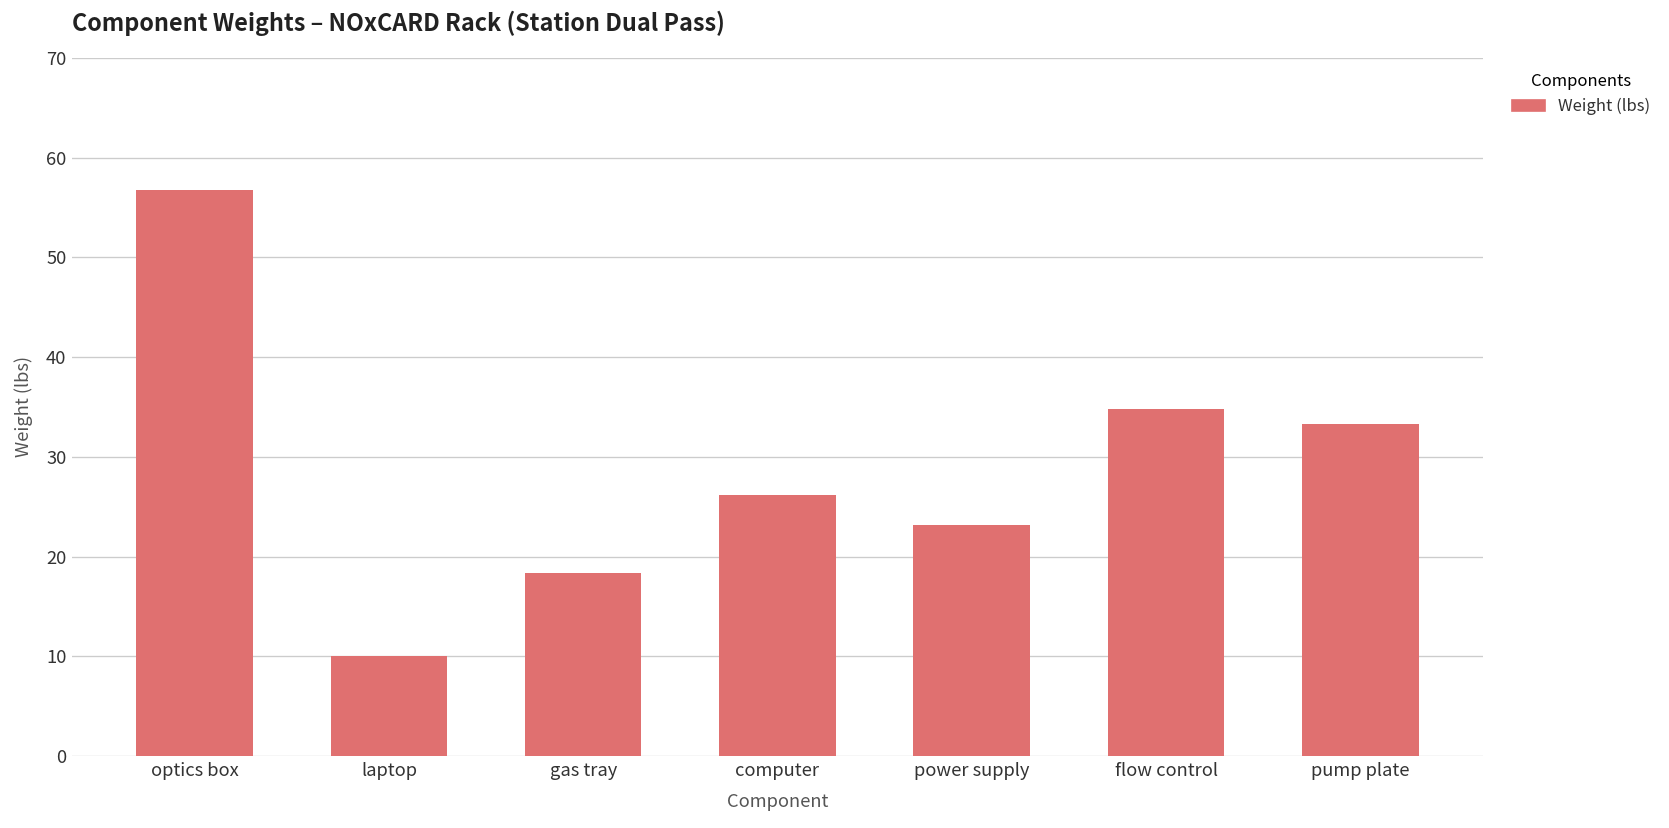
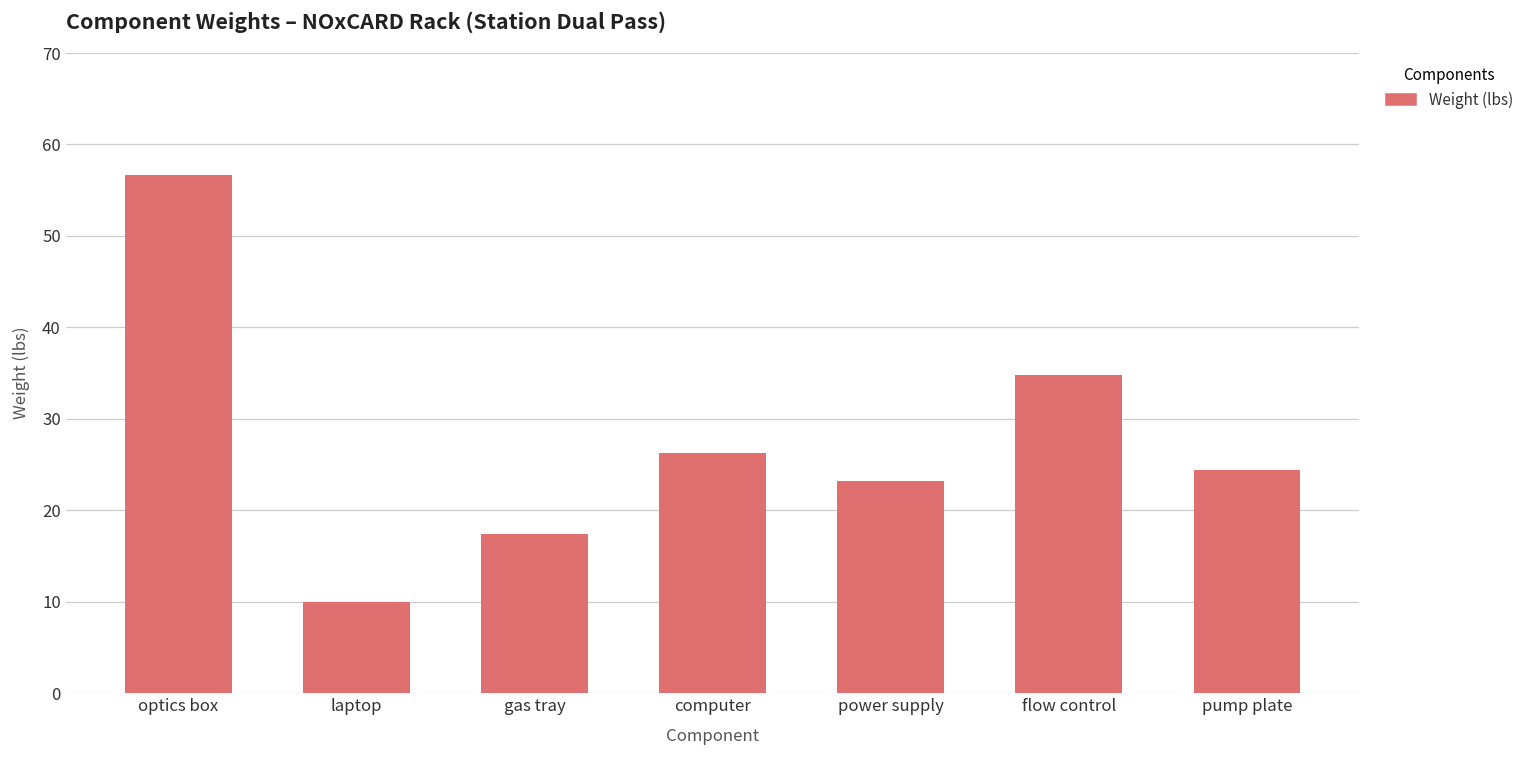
  {
    "optics box": 57,
    "laptop": 10,
-   "gas tray": 18,
+   "gas tray": 17,
    "computer": 26,
    "power supply": 23,
    "flow control": 35,
-   "pump plate": 33
+   "pump plate": 24
  }
